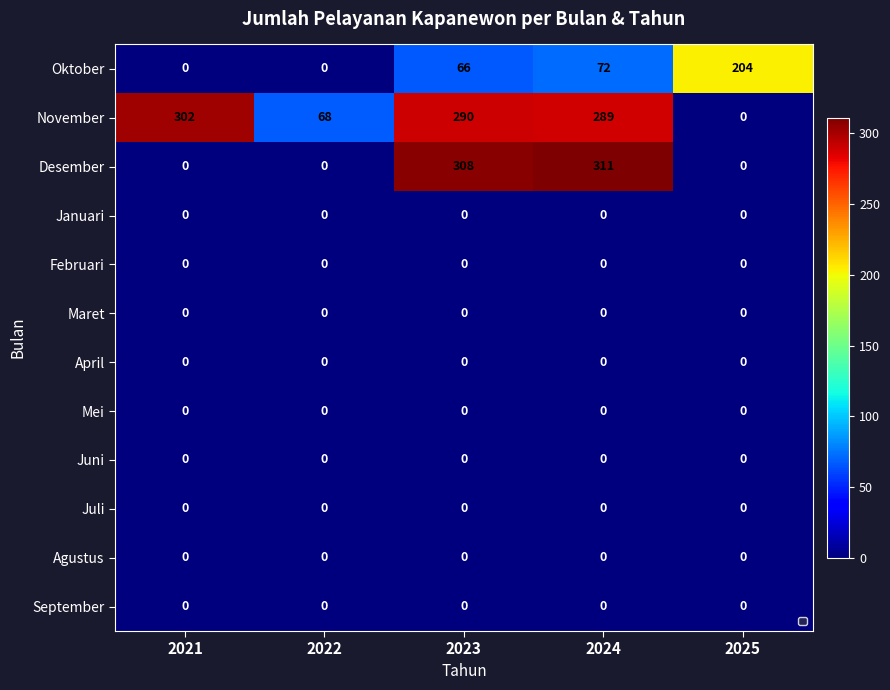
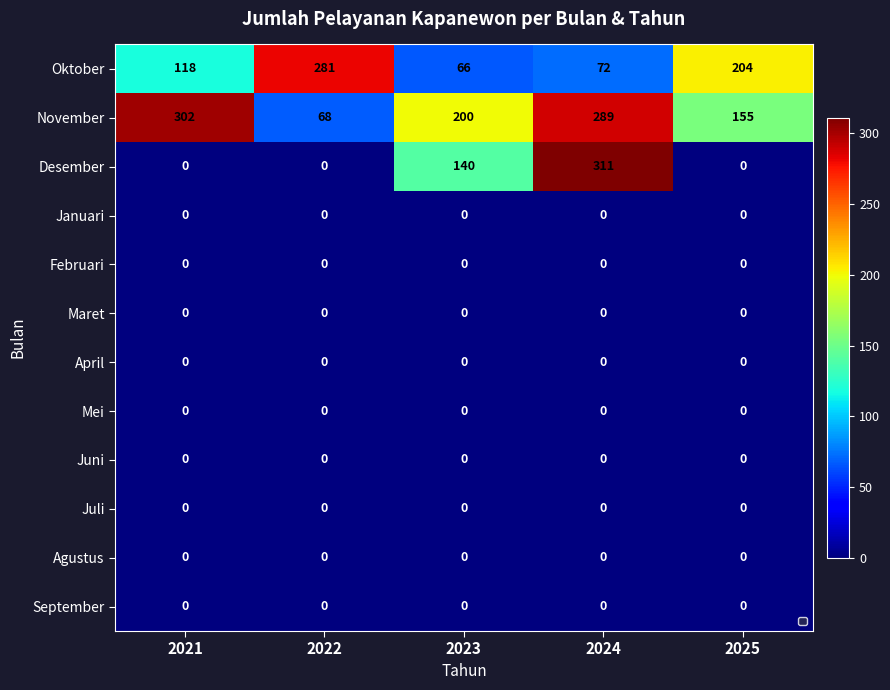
  {
    "Oktober": {
-     "2021": 0,
-     "2022": 0,
+     "2021": 118,
+     "2022": 281,
      "2023": 66,
      "2024": 72,
      "2025": 204
    },
    "November": {
      "2021": 302,
      "2022": 68,
-     "2023": 290,
+     "2023": 200,
      "2024": 289,
-     "2025": 0
+     "2025": 155
    },
    "Desember": {
      "2021": 0,
      "2022": 0,
-     "2023": 308,
+     "2023": 140,
      "2024": 311,
      "2025": 0
    },
    "Januari": {
      "2021": 0,
      "2022": 0,
      "2023": 0,
      "2024": 0,
      "2025": 0
    },
    "Februari": {
      "2021": 0,
      "2022": 0,
      "2023": 0,
      "2024": 0,
      "2025": 0
    },
    "Maret": {
      "2021": 0,
      "2022": 0,
      "2023": 0,
      "2024": 0,
      "2025": 0
    },
    "April": {
      "2021": 0,
      "2022": 0,
      "2023": 0,
      "2024": 0,
      "2025": 0
    },
    "Mei": {
      "2021": 0,
      "2022": 0,
      "2023": 0,
      "2024": 0,
      "2025": 0
    },
    "Juni": {
      "2021": 0,
      "2022": 0,
      "2023": 0,
      "2024": 0,
      "2025": 0
    },
    "Juli": {
      "2021": 0,
      "2022": 0,
      "2023": 0,
      "2024": 0,
      "2025": 0
    },
    "Agustus": {
      "2021": 0,
      "2022": 0,
      "2023": 0,
      "2024": 0,
      "2025": 0
    },
    "September": {
      "2021": 0,
      "2022": 0,
      "2023": 0,
      "2024": 0,
      "2025": 0
    }
  }
